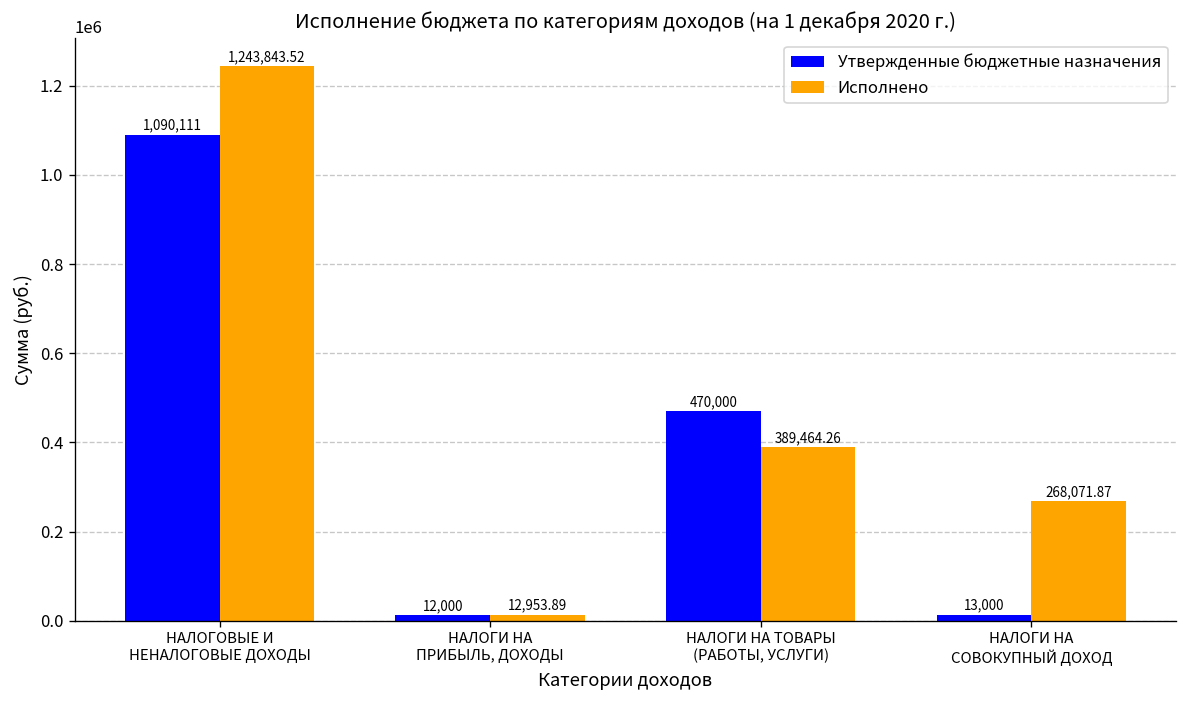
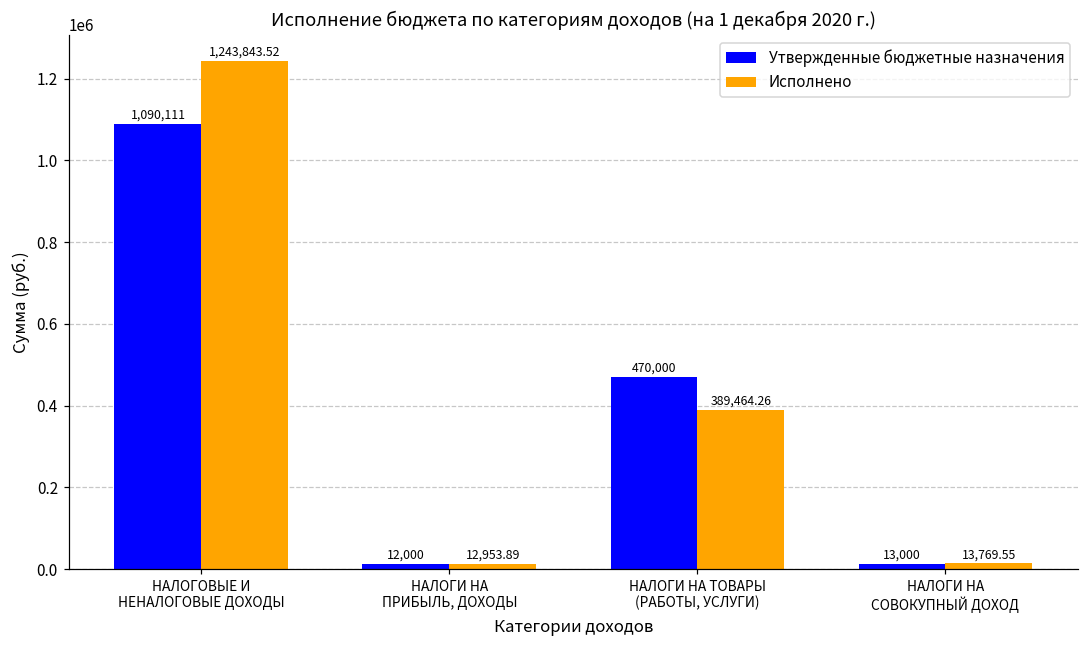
  {
    "Утвержденные бюджетные назначения": {
      "НАЛОГОВЫЕ И НЕНАЛОГОВЫЕ ДОХОДЫ": "1,090,111",
      "НАЛОГИ НА ПРИБЫЛЬ, ДОХОДЫ": "12,000",
      "НАЛОГИ НА ТОВАРЫ (РАБОТЫ, УСЛУГИ)": "470,000",
      "НАЛОГИ НА СОВОКУПНЫЙ ДОХОД": "13,000"
    },
    "Исполнено": {
      "НАЛОГОВЫЕ И НЕНАЛОГОВЫЕ ДОХОДЫ": "1,243,843.52",
      "НАЛОГИ НА ПРИБЫЛЬ, ДОХОДЫ": "12,953.89",
      "НАЛОГИ НА ТОВАРЫ (РАБОТЫ, УСЛУГИ)": "389,464.26",
-     "НАЛОГИ НА СОВОКУПНЫЙ ДОХОД": "268,071.87"
+     "НАЛОГИ НА СОВОКУПНЫЙ ДОХОД": "13,769.55"
    }
  }
